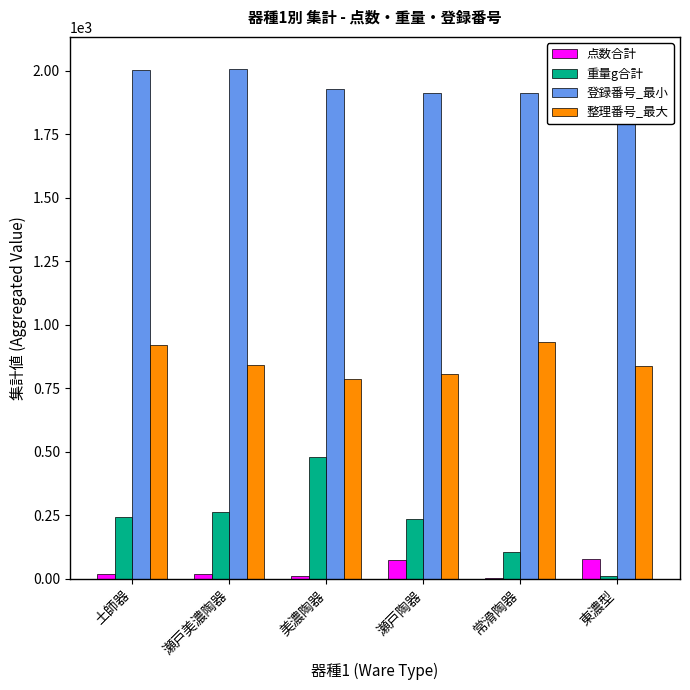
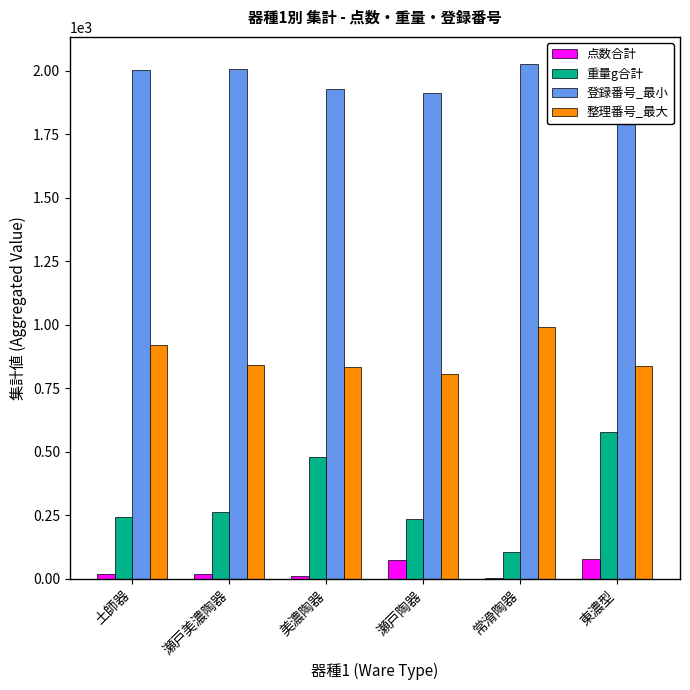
  {
    "点数合計": {
      "土師器": 20,
      "瀬戸美濃陶器": 20,
      "美濃陶器": 10,
      "瀬戸陶器": 70,
      "東濃型": 80
    },
    "重量g合計": {
      "土師器": 240,
      "瀬戸美濃陶器": 260,
      "美濃陶器": 480,
      "瀬戸陶器": 240,
      "常滑陶器": 110,
-     "東濃型": 10
+     "東濃型": 580
    },
    "登録番号_最小": {
      "土師器": 2000,
      "瀬戸美濃陶器": 2010,
      "美濃陶器": 1930,
      "瀬戸陶器": 1910,
-     "常滑陶器": 1910
+     "常滑陶器": 2030
    },
    "整理番号_最大": {
      "土師器": 920,
      "瀬戸美濃陶器": 840,
-     "美濃陶器": 790,
+     "美濃陶器": 840,
      "瀬戸陶器": 810,
-     "常滑陶器": 930,
+     "常滑陶器": 990,
      "東濃型": 840
    }
  }
